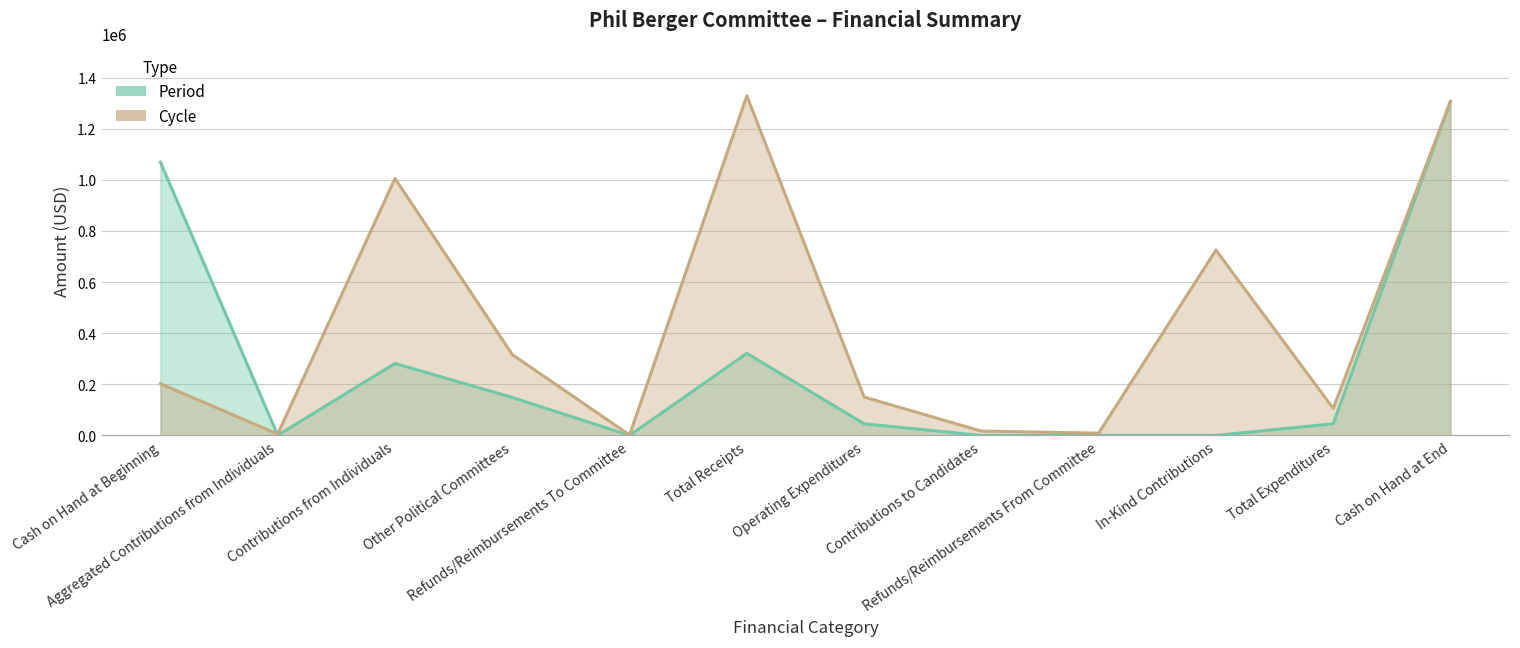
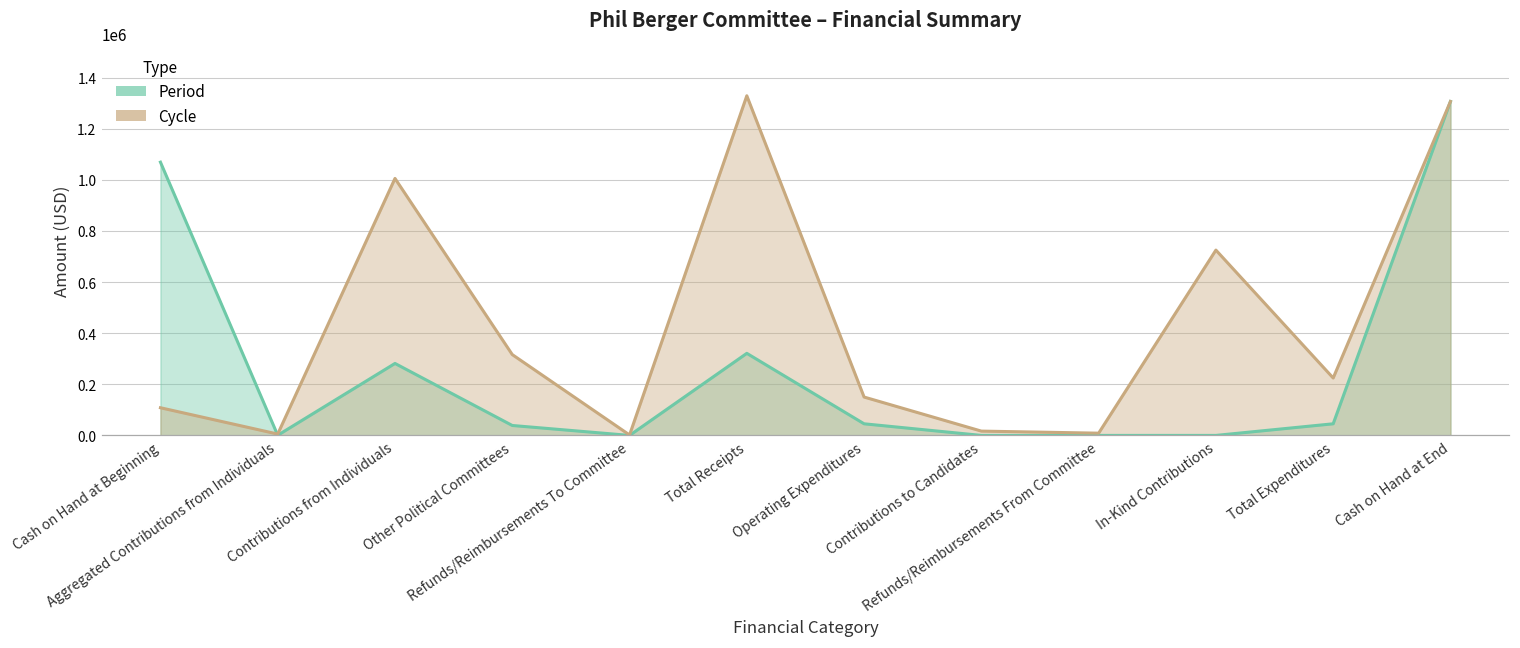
  {
    "Period": {
      "Cash on Hand at Beginning": 1070000,
      "Contributions from Individuals": 280000,
-     "Other Political Committees": 150000,
+     "Other Political Committees": 40000,
      "Total Receipts": 320000,
      "Operating Expenditures": 50000,
      "Contributions to Candidates": 0,
      "In-Kind Contributions": 0,
      "Total Expenditures": 50000
    },
    "Cycle": {
-     "Cash on Hand at Beginning": 200000,
+     "Cash on Hand at Beginning": 110000,
      "Contributions from Individuals": 1010000,
      "Other Political Committees": 320000,
      "Total Receipts": 1330000,
      "Operating Expenditures": 150000,
      "Contributions to Candidates": 20000,
      "In-Kind Contributions": 730000,
-     "Total Expenditures": 110000
+     "Total Expenditures": 220000
    }
  }
